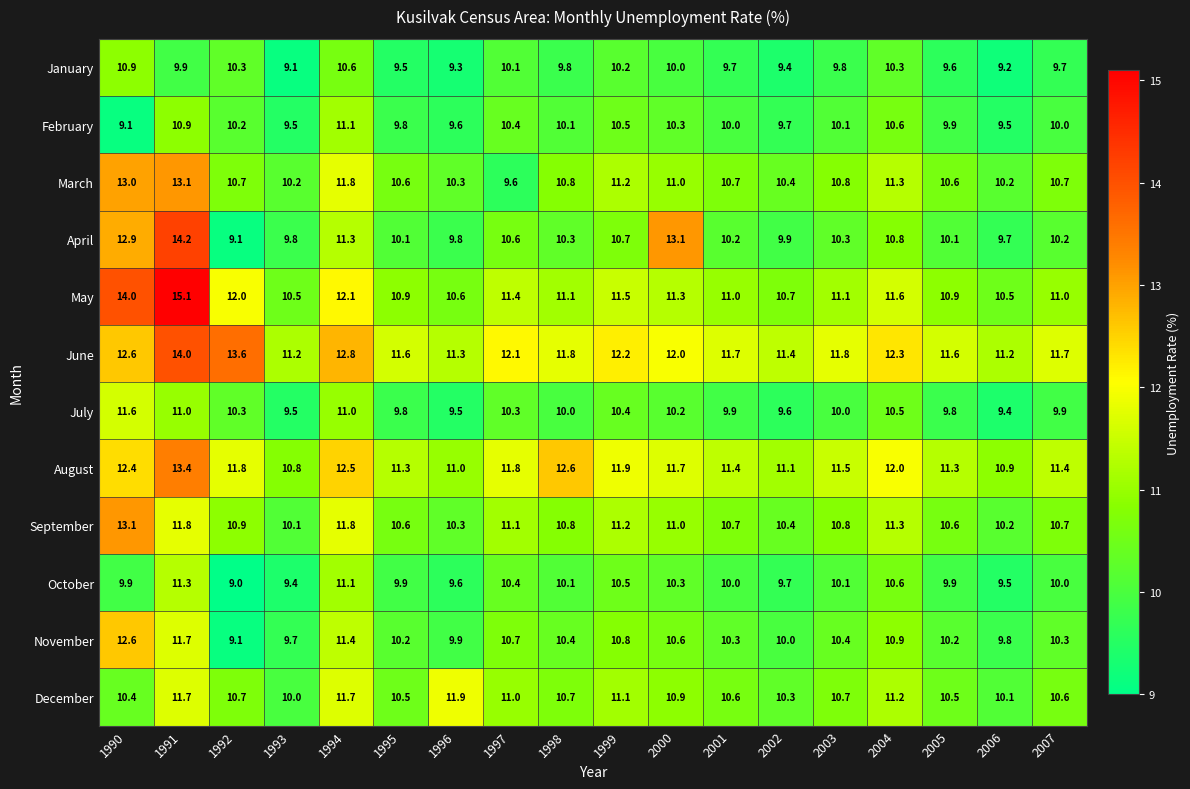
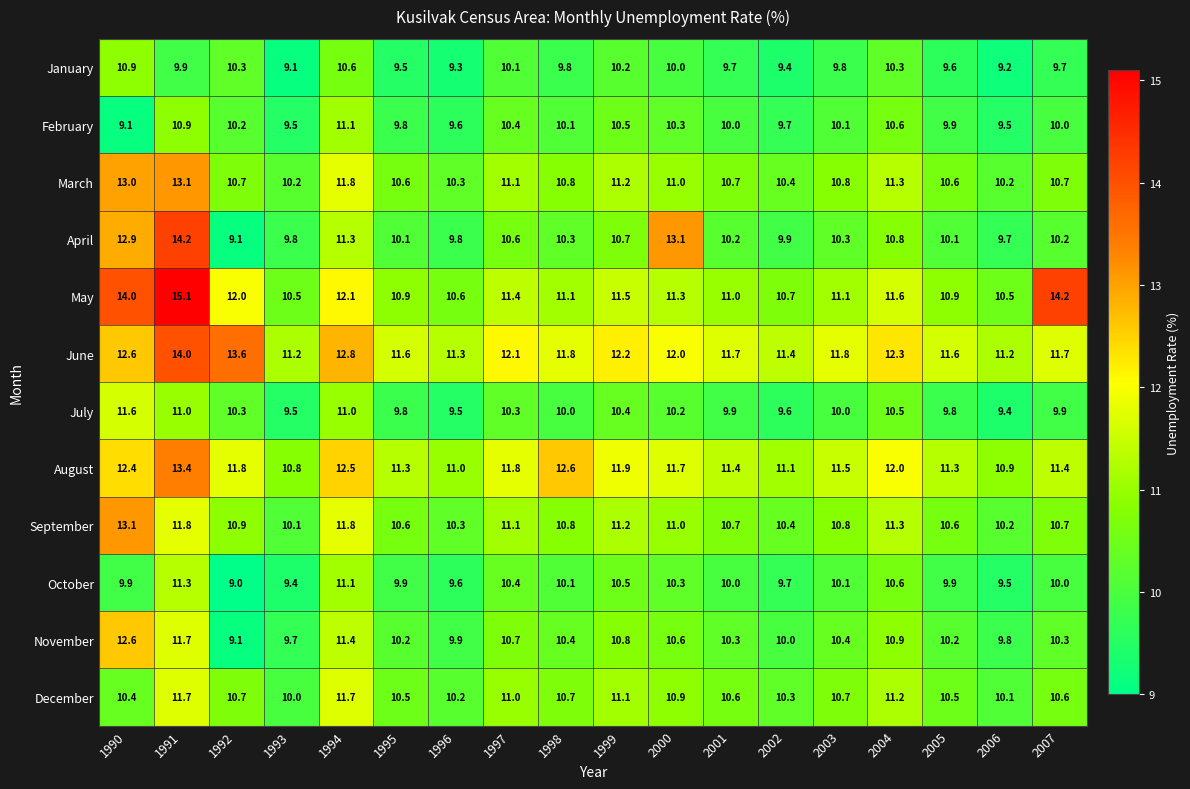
  {
    "March": {
      "1990": 13.0,
      "1991": 13.1,
      "1992": 10.7,
      "1993": 10.2,
      "1994": 11.8,
      "1995": 10.6,
      "1996": 10.3,
-     "1997": 9.6,
+     "1997": 11.1,
      "1998": 10.8,
      "1999": 11.2,
      "2000": 11.0,
      "2001": 10.7,
      "2002": 10.4,
      "2003": 10.8,
      "2004": 11.3,
      "2005": 10.6,
      "2006": 10.2,
      "2007": 10.7
    },
    "May": {
      "1990": 14.0,
      "1991": 15.1,
      "1992": 12.0,
      "1993": 10.5,
      "1994": 12.1,
      "1995": 10.9,
      "1996": 10.6,
      "1997": 11.4,
      "1998": 11.1,
      "1999": 11.5,
      "2000": 11.3,
      "2001": 11.0,
      "2002": 10.7,
      "2003": 11.1,
      "2004": 11.6,
      "2005": 10.9,
      "2006": 10.5,
-     "2007": 11.0
+     "2007": 14.2
    },
    "December": {
      "1990": 10.4,
      "1991": 11.7,
      "1992": 10.7,
      "1993": 10.0,
      "1994": 11.7,
      "1995": 10.5,
-     "1996": 11.9,
+     "1996": 10.2,
      "1997": 11.0,
      "1998": 10.7,
      "1999": 11.1,
      "2000": 10.9,
      "2001": 10.6,
      "2002": 10.3,
      "2003": 10.7,
      "2004": 11.2,
      "2005": 10.5,
      "2006": 10.1,
      "2007": 10.6
    }
  }
